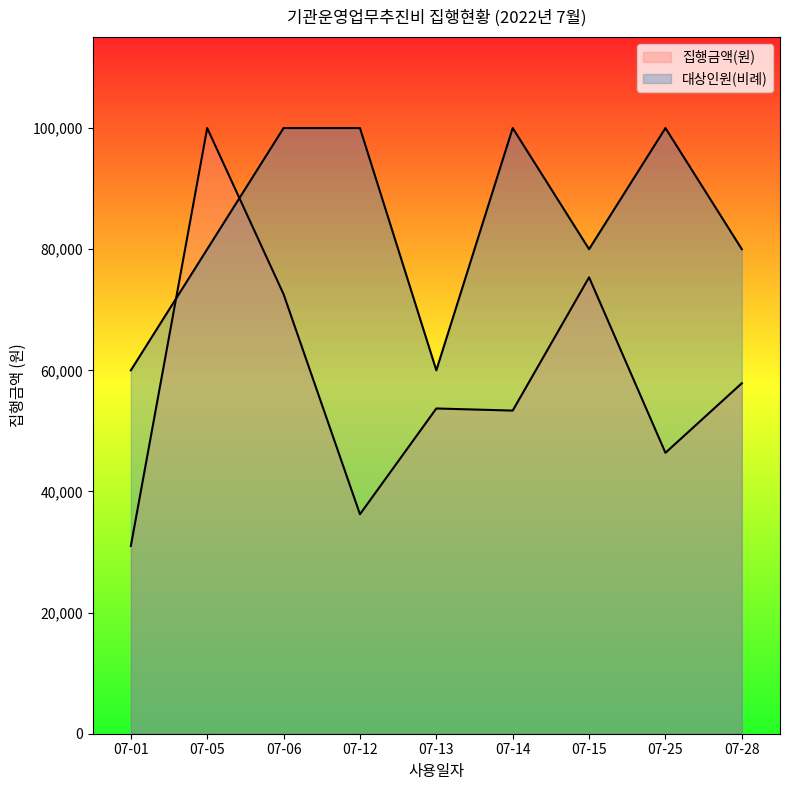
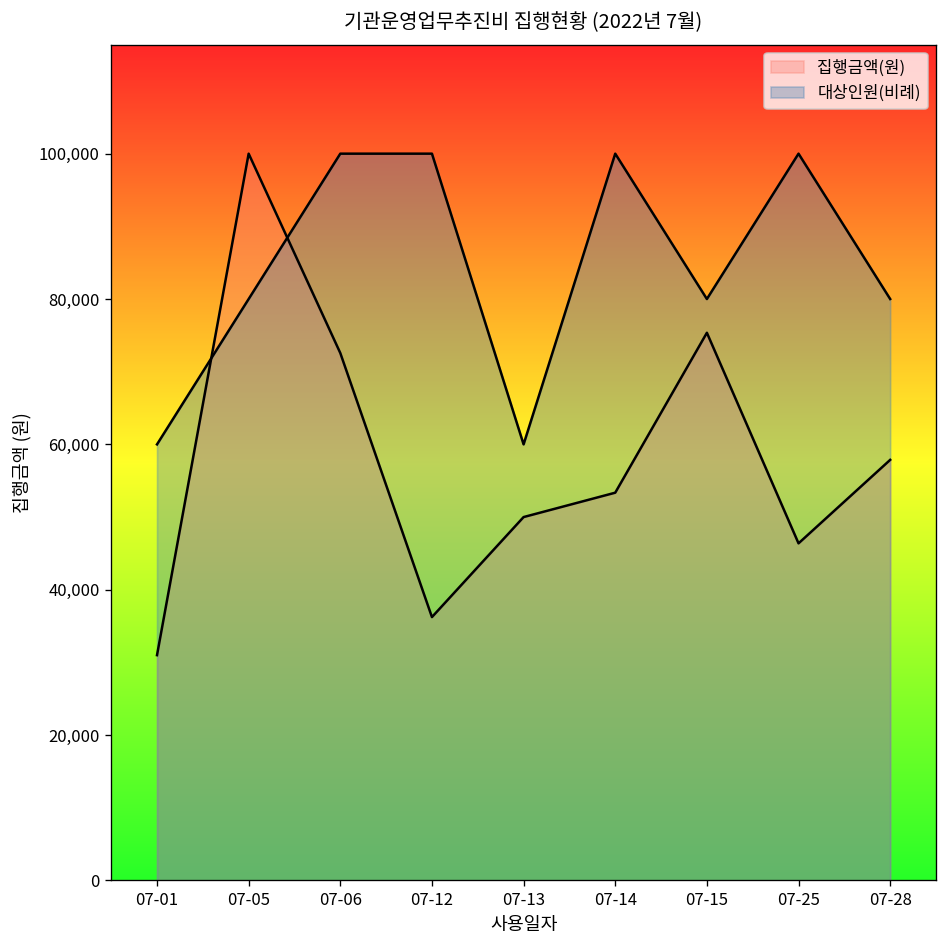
  {
    "집행금액(원)": {
      "07-01": "31,000",
      "07-05": "100,000",
      "07-06": "73,000",
      "07-12": "36,000",
-     "07-13": "54,000",
+     "07-13": "50,000",
      "07-14": "53,000",
      "07-15": "75,000",
      "07-25": "46,000",
      "07-28": "58,000"
    },
    "대상인원(비례)": {
      "07-01": "60,000",
      "07-05": "80,000",
      "07-06": "100,000",
      "07-12": "100,000",
      "07-13": "60,000",
      "07-14": "100,000",
      "07-15": "80,000",
      "07-25": "100,000",
      "07-28": "80,000"
    }
  }
